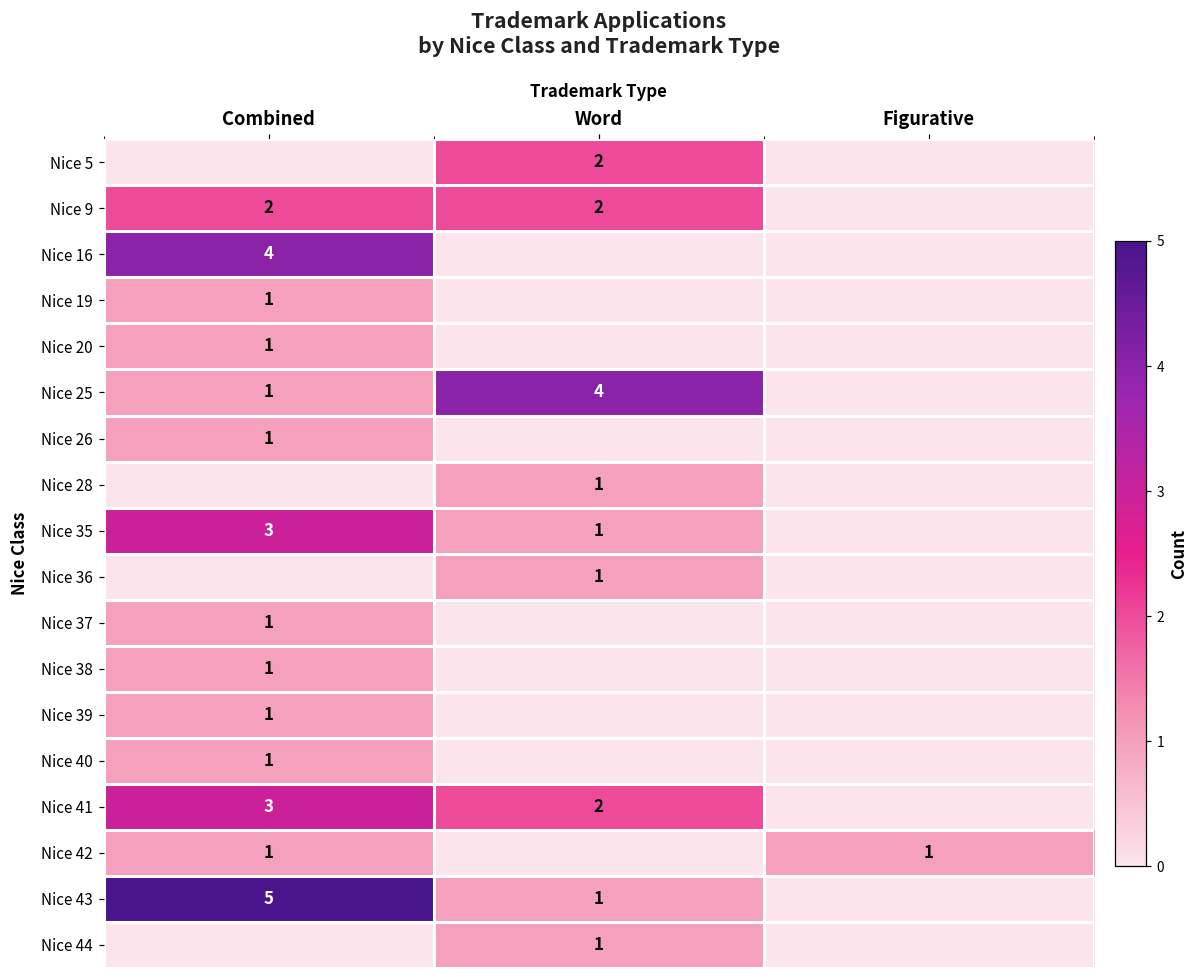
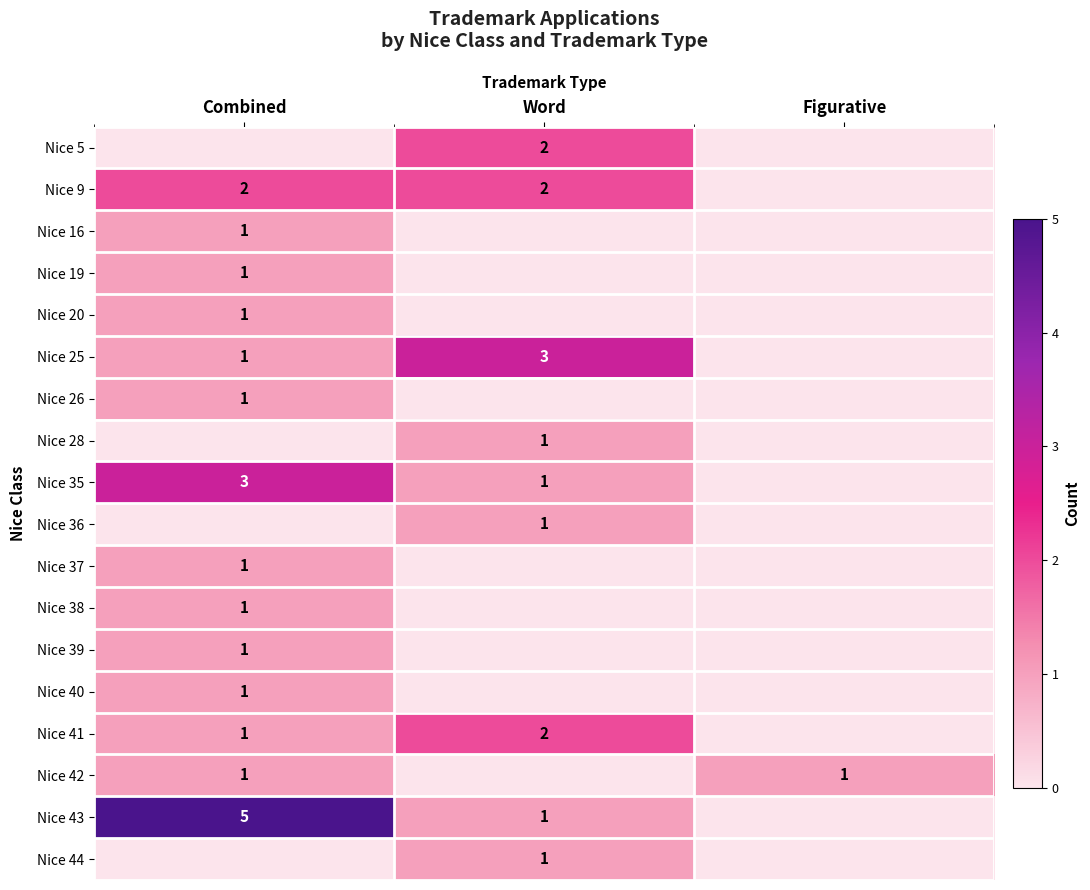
  {
    "Nice 5": {
      "Word": 2
    },
    "Nice 9": {
      "Combined": 2,
      "Word": 2
    },
    "Nice 16": {
-     "Combined": 4
+     "Combined": 1
    },
    "Nice 19": {
      "Combined": 1
    },
    "Nice 20": {
      "Combined": 1
    },
    "Nice 25": {
      "Combined": 1,
-     "Word": 4
+     "Word": 3
    },
    "Nice 26": {
      "Combined": 1
    },
    "Nice 28": {
      "Word": 1
    },
    "Nice 35": {
      "Combined": 3,
      "Word": 1
    },
    "Nice 36": {
      "Word": 1
    },
    "Nice 37": {
      "Combined": 1
    },
    "Nice 38": {
      "Combined": 1
    },
    "Nice 39": {
      "Combined": 1
    },
    "Nice 40": {
      "Combined": 1
    },
    "Nice 41": {
-     "Combined": 3,
+     "Combined": 1,
      "Word": 2
    },
    "Nice 42": {
      "Combined": 1,
      "Figurative": 1
    },
    "Nice 43": {
      "Combined": 5,
      "Word": 1
    },
    "Nice 44": {
      "Word": 1
    }
  }
